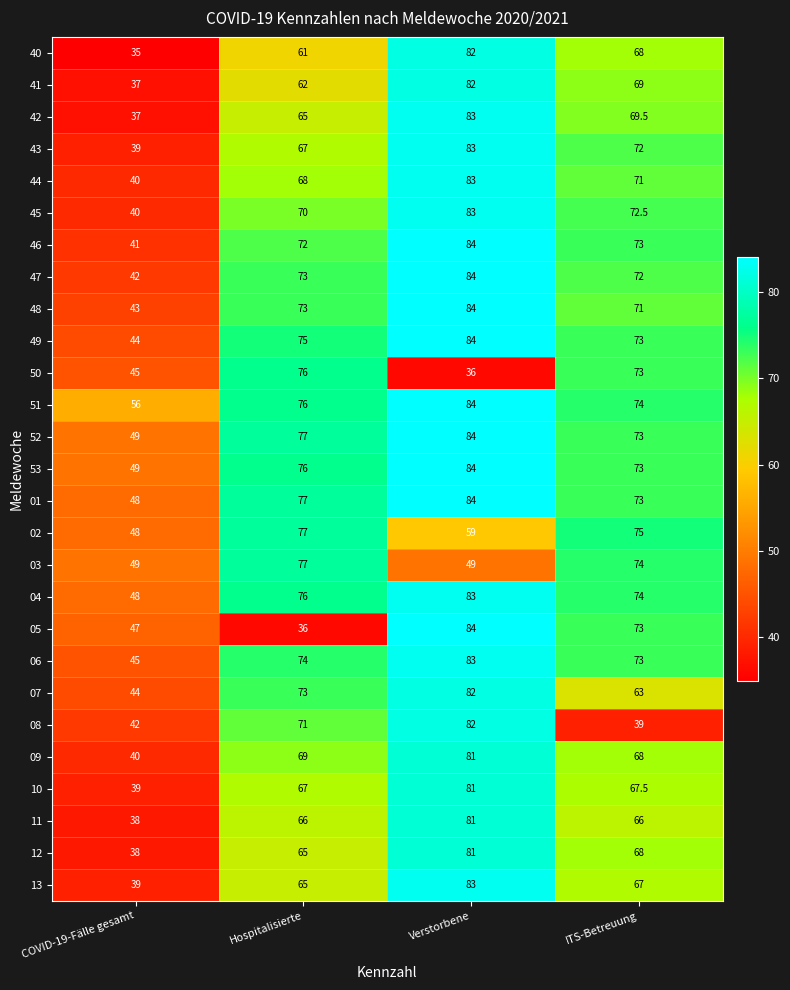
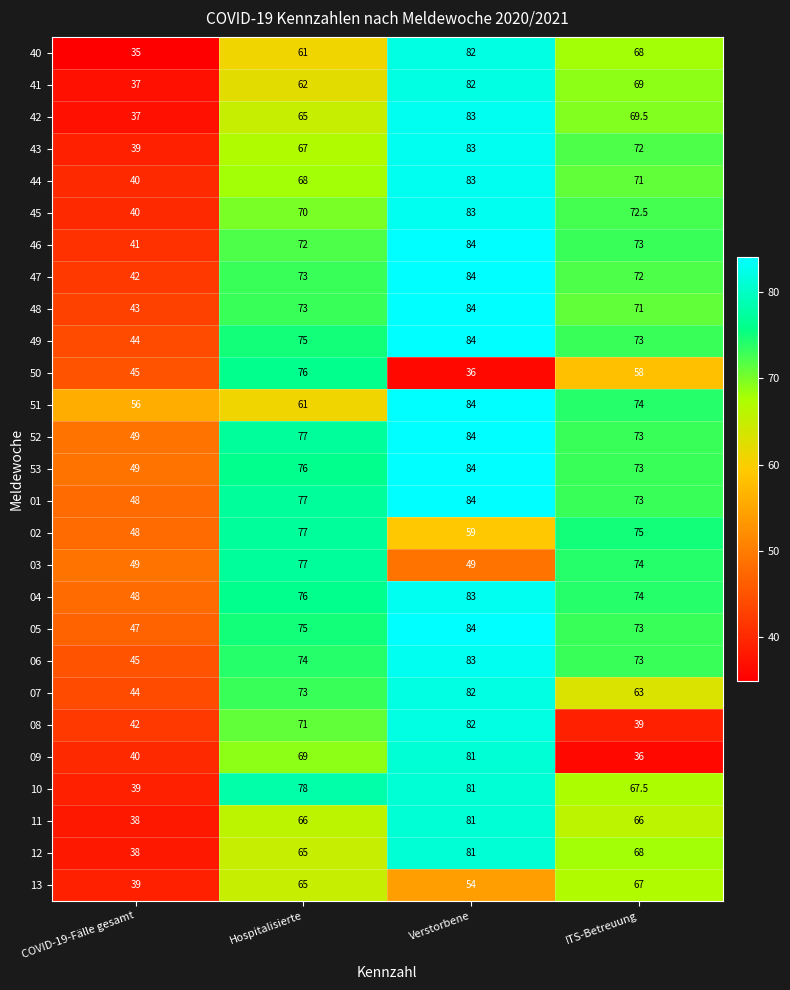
  {
    "40": {
      "COVID-19-Fälle gesamt": 35,
      "Hospitalisierte": 61,
      "Verstorbene": 82,
      "ITS-Betreuung": 68
    },
    "41": {
      "COVID-19-Fälle gesamt": 37,
      "Hospitalisierte": 62,
      "Verstorbene": 82,
      "ITS-Betreuung": 69
    },
    "42": {
      "COVID-19-Fälle gesamt": 37,
      "Hospitalisierte": 65,
      "Verstorbene": 83,
      "ITS-Betreuung": 69.5
    },
    "43": {
      "COVID-19-Fälle gesamt": 39,
      "Hospitalisierte": 67,
      "Verstorbene": 83,
      "ITS-Betreuung": 72
    },
    "44": {
      "COVID-19-Fälle gesamt": 40,
      "Hospitalisierte": 68,
      "Verstorbene": 83,
      "ITS-Betreuung": 71
    },
    "45": {
      "COVID-19-Fälle gesamt": 40,
      "Hospitalisierte": 70,
      "Verstorbene": 83,
      "ITS-Betreuung": 72.5
    },
    "46": {
      "COVID-19-Fälle gesamt": 41,
      "Hospitalisierte": 72,
      "Verstorbene": 84,
      "ITS-Betreuung": 73
    },
    "47": {
      "COVID-19-Fälle gesamt": 42,
      "Hospitalisierte": 73,
      "Verstorbene": 84,
      "ITS-Betreuung": 72
    },
    "48": {
      "COVID-19-Fälle gesamt": 43,
      "Hospitalisierte": 73,
      "Verstorbene": 84,
      "ITS-Betreuung": 71
    },
    "49": {
      "COVID-19-Fälle gesamt": 44,
      "Hospitalisierte": 75,
      "Verstorbene": 84,
      "ITS-Betreuung": 73
    },
    "50": {
      "COVID-19-Fälle gesamt": 45,
      "Hospitalisierte": 76,
      "Verstorbene": 36,
-     "ITS-Betreuung": 73
+     "ITS-Betreuung": 58
    },
    "51": {
      "COVID-19-Fälle gesamt": 56,
-     "Hospitalisierte": 76,
+     "Hospitalisierte": 61,
      "Verstorbene": 84,
      "ITS-Betreuung": 74
    },
    "52": {
      "COVID-19-Fälle gesamt": 49,
      "Hospitalisierte": 77,
      "Verstorbene": 84,
      "ITS-Betreuung": 73
    },
    "53": {
      "COVID-19-Fälle gesamt": 49,
      "Hospitalisierte": 76,
      "Verstorbene": 84,
      "ITS-Betreuung": 73
    },
    "01": {
      "COVID-19-Fälle gesamt": 48,
      "Hospitalisierte": 77,
      "Verstorbene": 84,
      "ITS-Betreuung": 73
    },
    "02": {
      "COVID-19-Fälle gesamt": 48,
      "Hospitalisierte": 77,
      "Verstorbene": 59,
      "ITS-Betreuung": 75
    },
    "03": {
      "COVID-19-Fälle gesamt": 49,
      "Hospitalisierte": 77,
      "Verstorbene": 49,
      "ITS-Betreuung": 74
    },
    "04": {
      "COVID-19-Fälle gesamt": 48,
      "Hospitalisierte": 76,
      "Verstorbene": 83,
      "ITS-Betreuung": 74
    },
    "05": {
      "COVID-19-Fälle gesamt": 47,
-     "Hospitalisierte": 36,
+     "Hospitalisierte": 75,
      "Verstorbene": 84,
      "ITS-Betreuung": 73
    },
    "06": {
      "COVID-19-Fälle gesamt": 45,
      "Hospitalisierte": 74,
      "Verstorbene": 83,
      "ITS-Betreuung": 73
    },
    "07": {
      "COVID-19-Fälle gesamt": 44,
      "Hospitalisierte": 73,
      "Verstorbene": 82,
      "ITS-Betreuung": 63
    },
    "08": {
      "COVID-19-Fälle gesamt": 42,
      "Hospitalisierte": 71,
      "Verstorbene": 82,
      "ITS-Betreuung": 39
    },
    "09": {
      "COVID-19-Fälle gesamt": 40,
      "Hospitalisierte": 69,
      "Verstorbene": 81,
-     "ITS-Betreuung": 68
+     "ITS-Betreuung": 36
    },
    "10": {
      "COVID-19-Fälle gesamt": 39,
-     "Hospitalisierte": 67,
+     "Hospitalisierte": 78,
      "Verstorbene": 81,
      "ITS-Betreuung": 67.5
    },
    "11": {
      "COVID-19-Fälle gesamt": 38,
      "Hospitalisierte": 66,
      "Verstorbene": 81,
      "ITS-Betreuung": 66
    },
    "12": {
      "COVID-19-Fälle gesamt": 38,
      "Hospitalisierte": 65,
      "Verstorbene": 81,
      "ITS-Betreuung": 68
    },
    "13": {
      "COVID-19-Fälle gesamt": 39,
      "Hospitalisierte": 65,
-     "Verstorbene": 83,
+     "Verstorbene": 54,
      "ITS-Betreuung": 67
    }
  }
